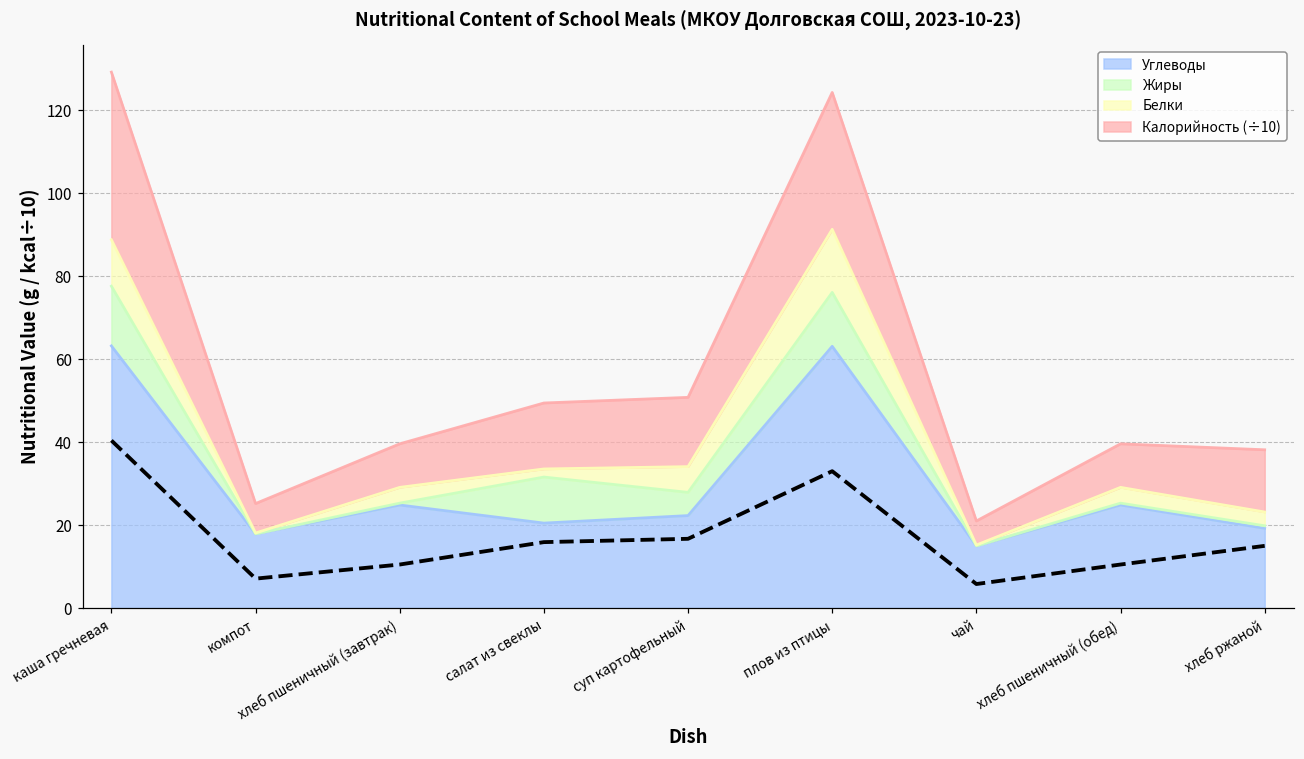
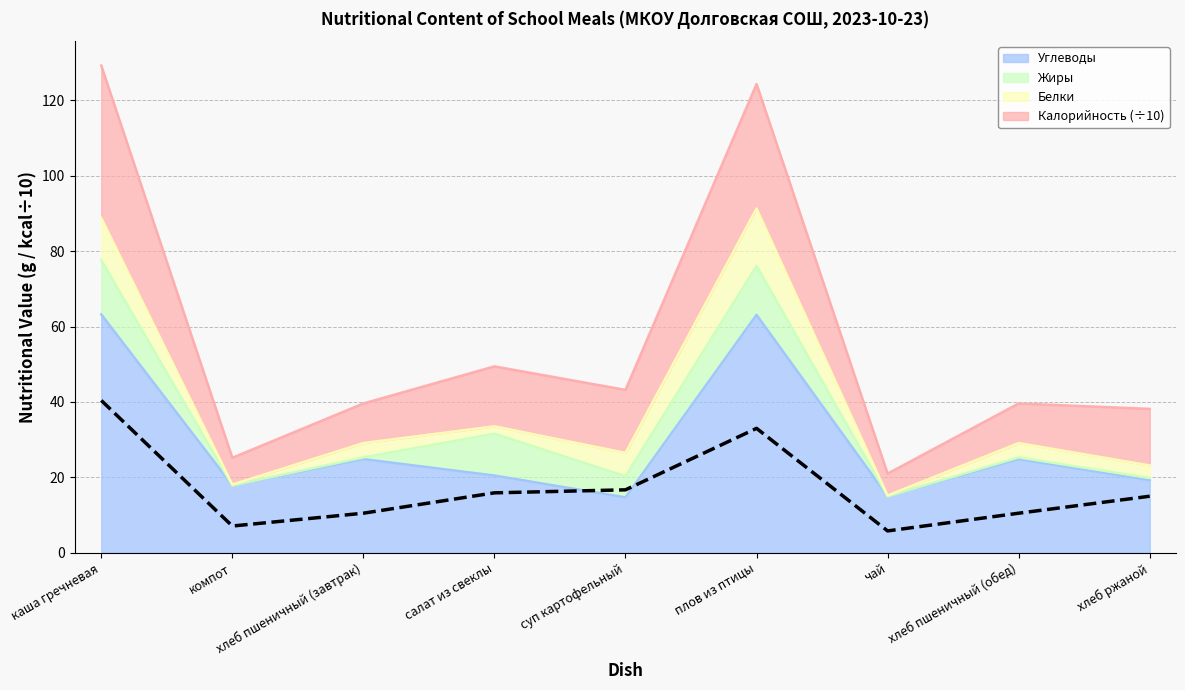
  {
    "Углеводы": {
      "каша гречневая": 63,
      "салат из свеклы": 20,
-     "суп картофельный": 22,
+     "суп картофельный": 15,
      "плов из птицы": 63
    }
  }
